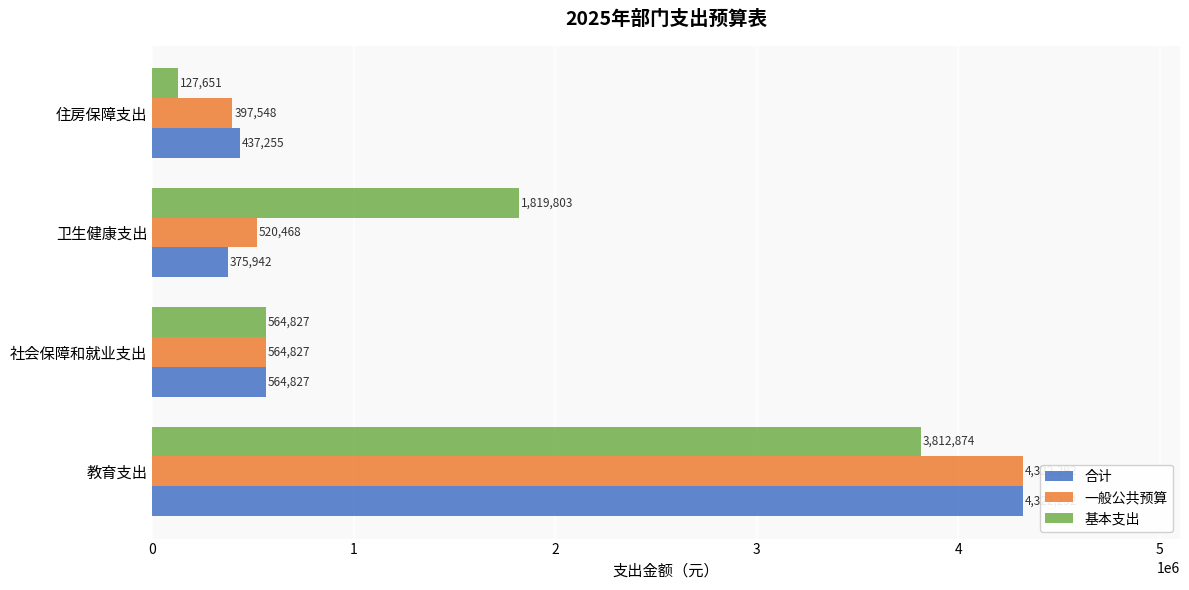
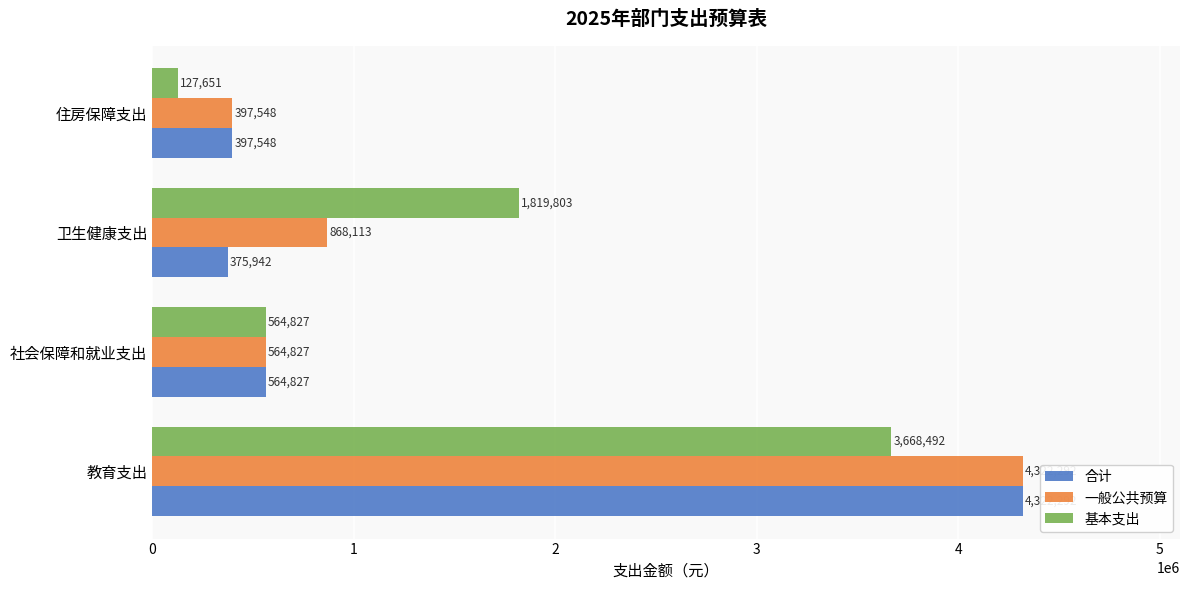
  {
    "合计": {
-     "住房保障支出": "437,255",
+     "住房保障支出": "397,548",
      "卫生健康支出": "375,942",
      "社会保障和就业支出": "564,827"
    },
    "一般公共预算": {
      "住房保障支出": "397,548",
-     "卫生健康支出": "520,468",
+     "卫生健康支出": "868,113",
      "社会保障和就业支出": "564,827"
    },
    "基本支出": {
      "住房保障支出": "127,651",
      "卫生健康支出": "1,819,803",
      "社会保障和就业支出": "564,827",
-     "教育支出": "3,812,874"
+     "教育支出": "3,668,492"
    }
  }
